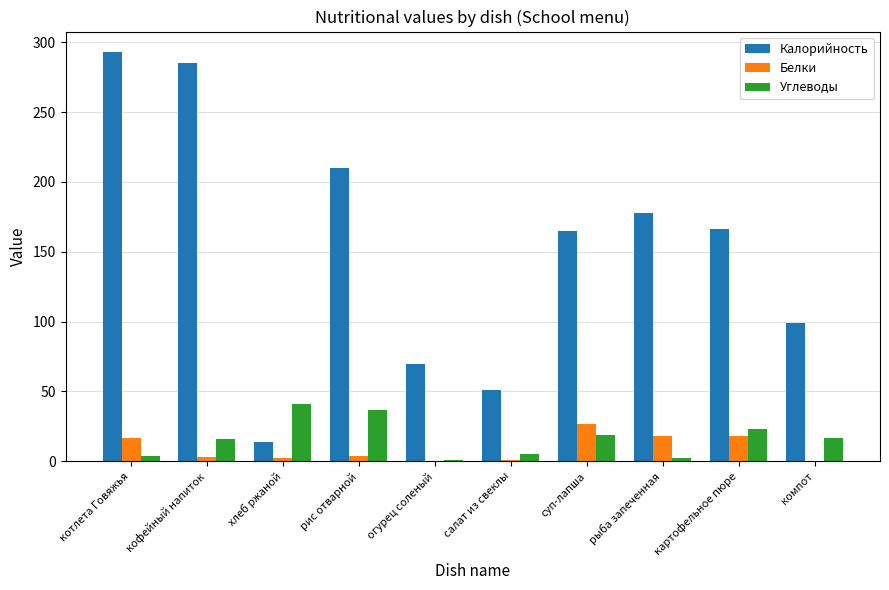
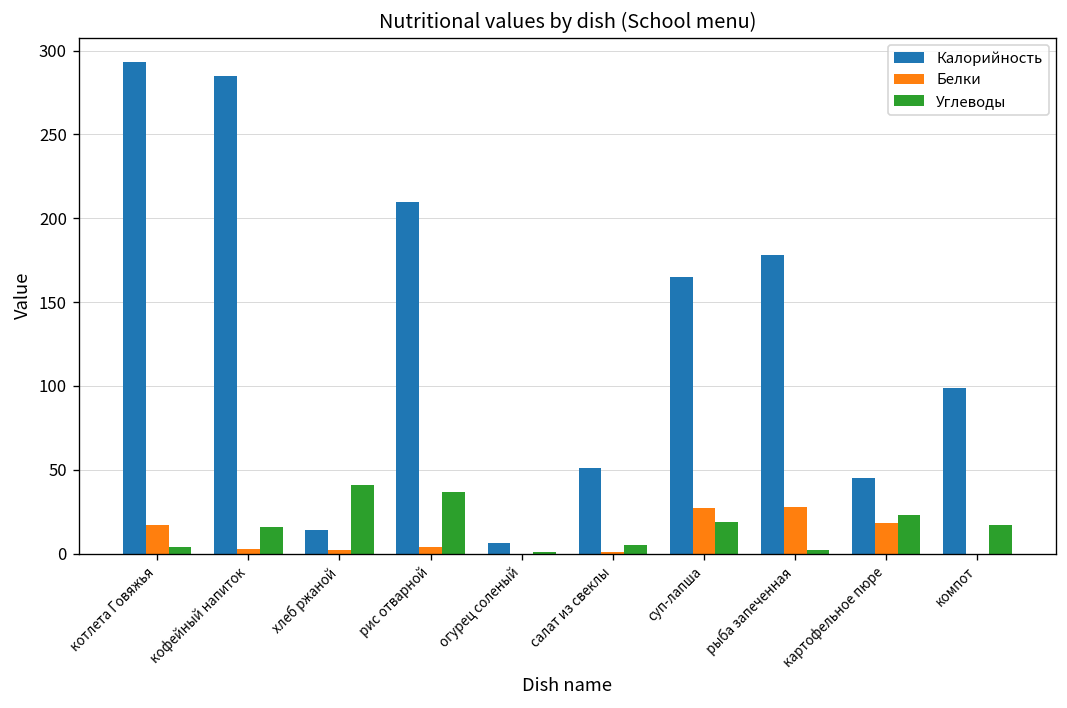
  {
    "Калорийность": {
      "котлета Говяжья": 293,
      "кофейный напиток": 285,
      "хлеб ржаной": 14,
      "рис отварной": 210,
-     "огурец соленый": 70,
+     "огурец соленый": 6,
      "салат из свеклы": 51,
      "суп-лапша": 165,
      "рыба запеченная": 178,
-     "картофельное пюре": 166,
+     "картофельное пюре": 45,
      "компот": 99
    },
    "Белки": {
      "котлета Говяжья": 17,
      "кофейный напиток": 3,
      "хлеб ржаной": 2,
      "рис отварной": 4,
      "огурец соленый": 0,
      "суп-лапша": 27,
-     "рыба запеченная": 18,
+     "рыба запеченная": 28,
      "картофельное пюре": 18,
      "компот": 0
    },
    "Углеводы": {
      "котлета Говяжья": 4,
      "кофейный напиток": 16,
      "хлеб ржаной": 41,
      "рис отварной": 37,
      "салат из свеклы": 5,
      "суп-лапша": 19,
      "рыба запеченная": 2,
      "картофельное пюре": 23,
      "компот": 17
    }
  }
